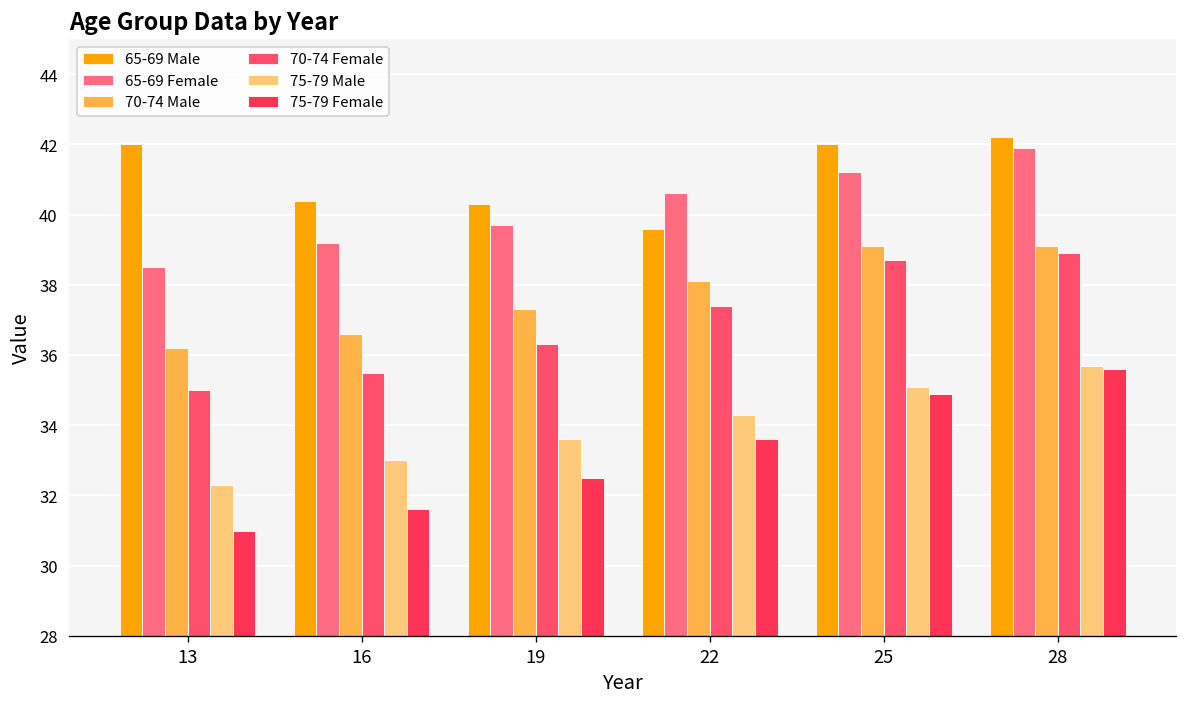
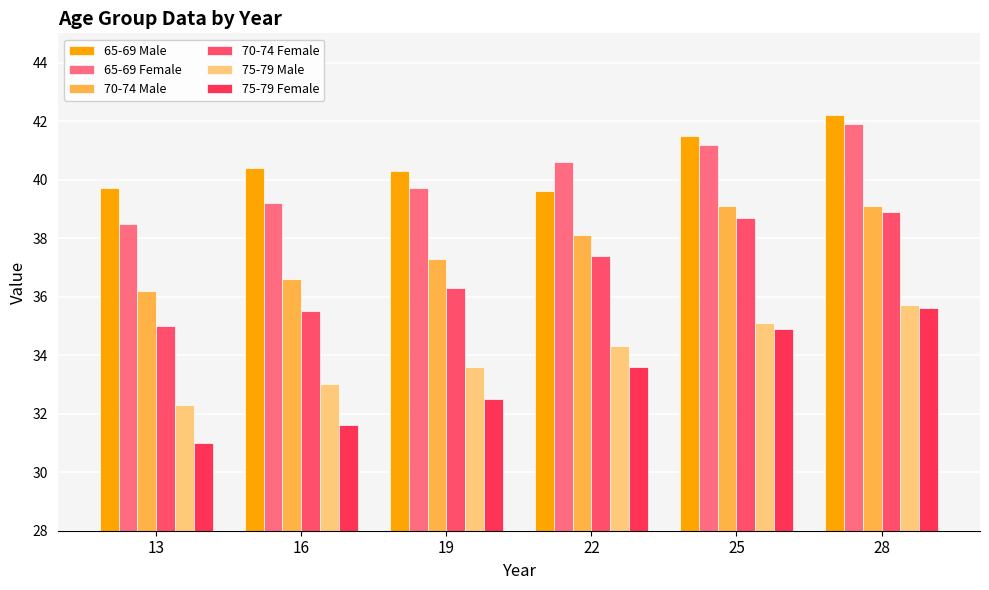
  {
    "65-69 Male": {
-     "13": 42.0,
+     "13": 39.7,
      "16": 40.4,
      "19": 40.3,
      "22": 39.6,
-     "25": 42.0,
+     "25": 41.5,
      "28": 42.2
    }
  }
